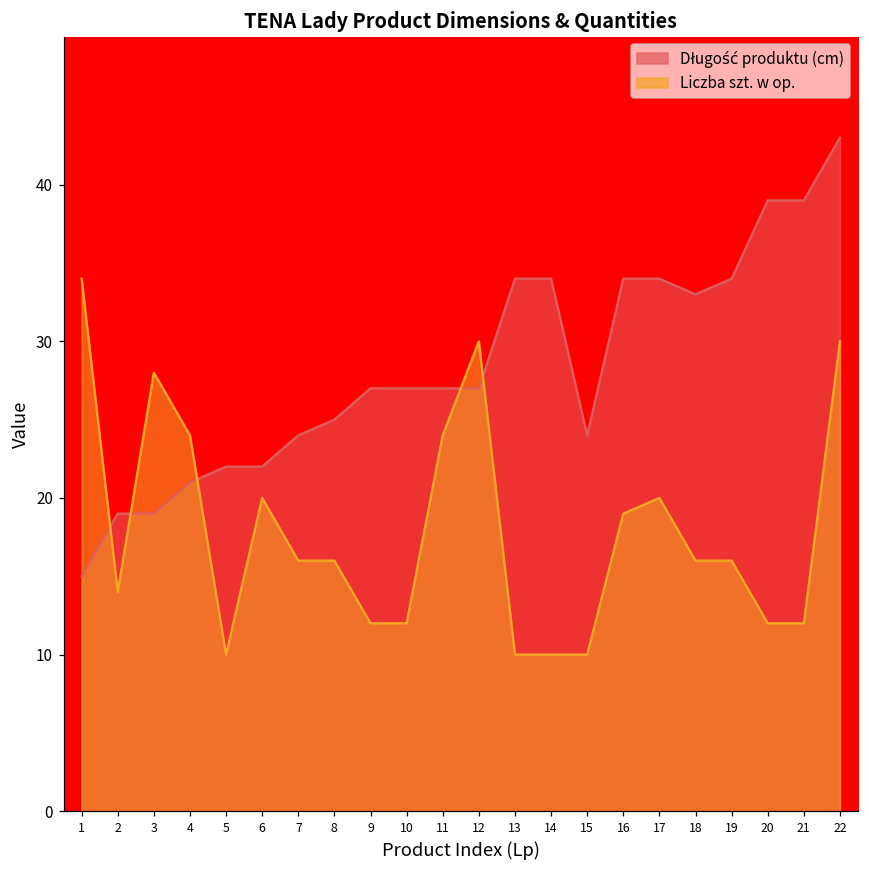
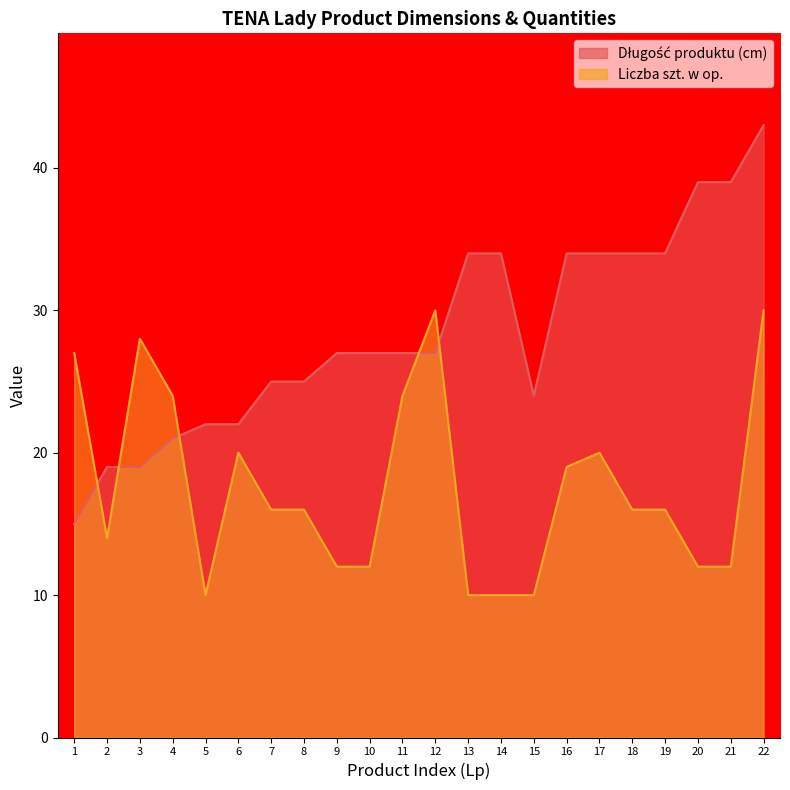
  {
    "Długość produktu (cm)": {
      "1": 15,
      "2": 19,
      "3": 19,
      "4": 21,
      "5": 22,
      "6": 22,
-     "7": 24,
+     "7": 25,
      "8": 25,
      "9": 27,
      "10": 27,
      "11": 27,
      "12": 27,
      "13": 34,
      "14": 34,
      "15": 24,
      "16": 34,
      "17": 34,
-     "18": 33,
+     "18": 34,
      "19": 34,
      "20": 39,
      "21": 39,
      "22": 43
    },
    "Liczba szt. w op.": {
-     "1": 34,
+     "1": 27,
      "2": 14,
      "3": 28,
      "4": 24,
      "5": 10,
      "6": 20,
      "7": 16,
      "8": 16,
      "9": 12,
      "10": 12,
      "11": 24,
      "12": 30,
      "13": 10,
      "14": 10,
      "15": 10,
      "16": 19,
      "17": 20,
      "18": 16,
      "19": 16,
      "20": 12,
      "21": 12,
      "22": 30
    }
  }
